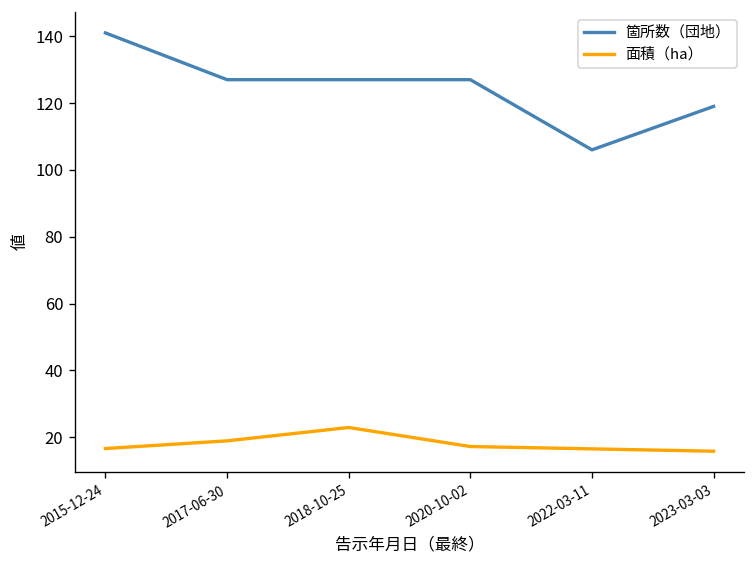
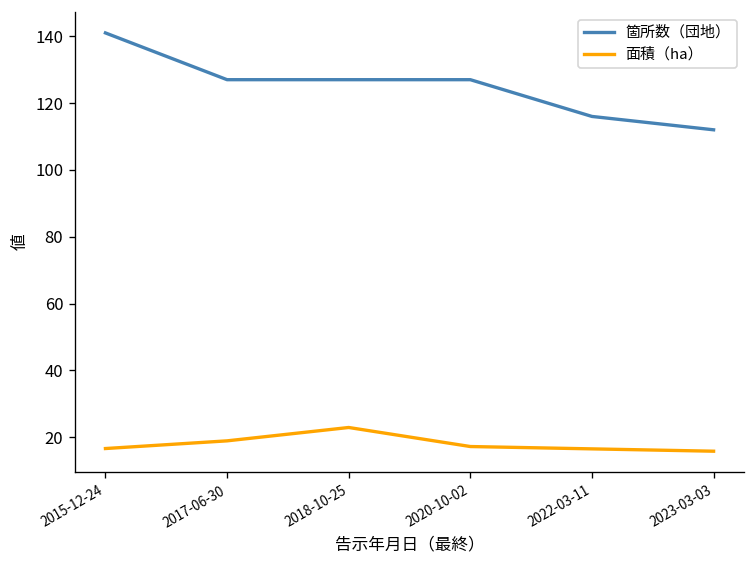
  {
    "箇所数（団地）": {
      "2015-12-24": 141,
      "2017-06-30": 127,
      "2018-10-25": 127,
      "2020-10-02": 127,
-     "2022-03-11": 106,
-     "2023-03-03": 119
+     "2022-03-11": 116,
+     "2023-03-03": 112
    },
    "面積（ha）": {
      "2015-12-24": 17,
      "2017-06-30": 19,
      "2018-10-25": 23,
      "2020-10-02": 17,
      "2022-03-11": 17,
      "2023-03-03": 16
    }
  }
